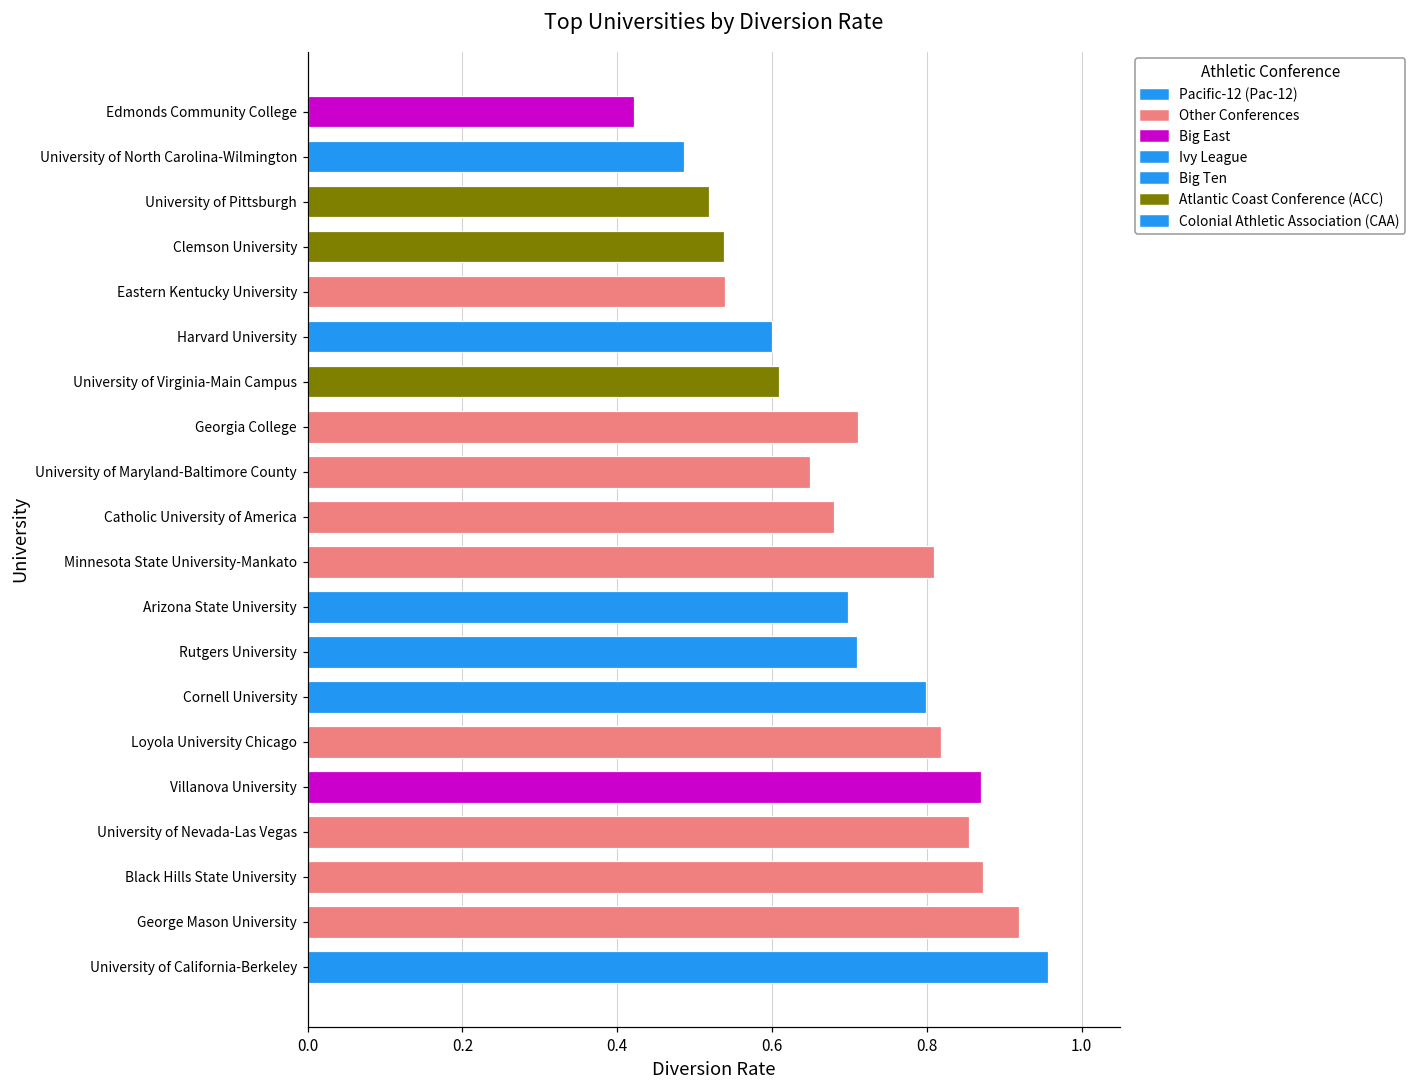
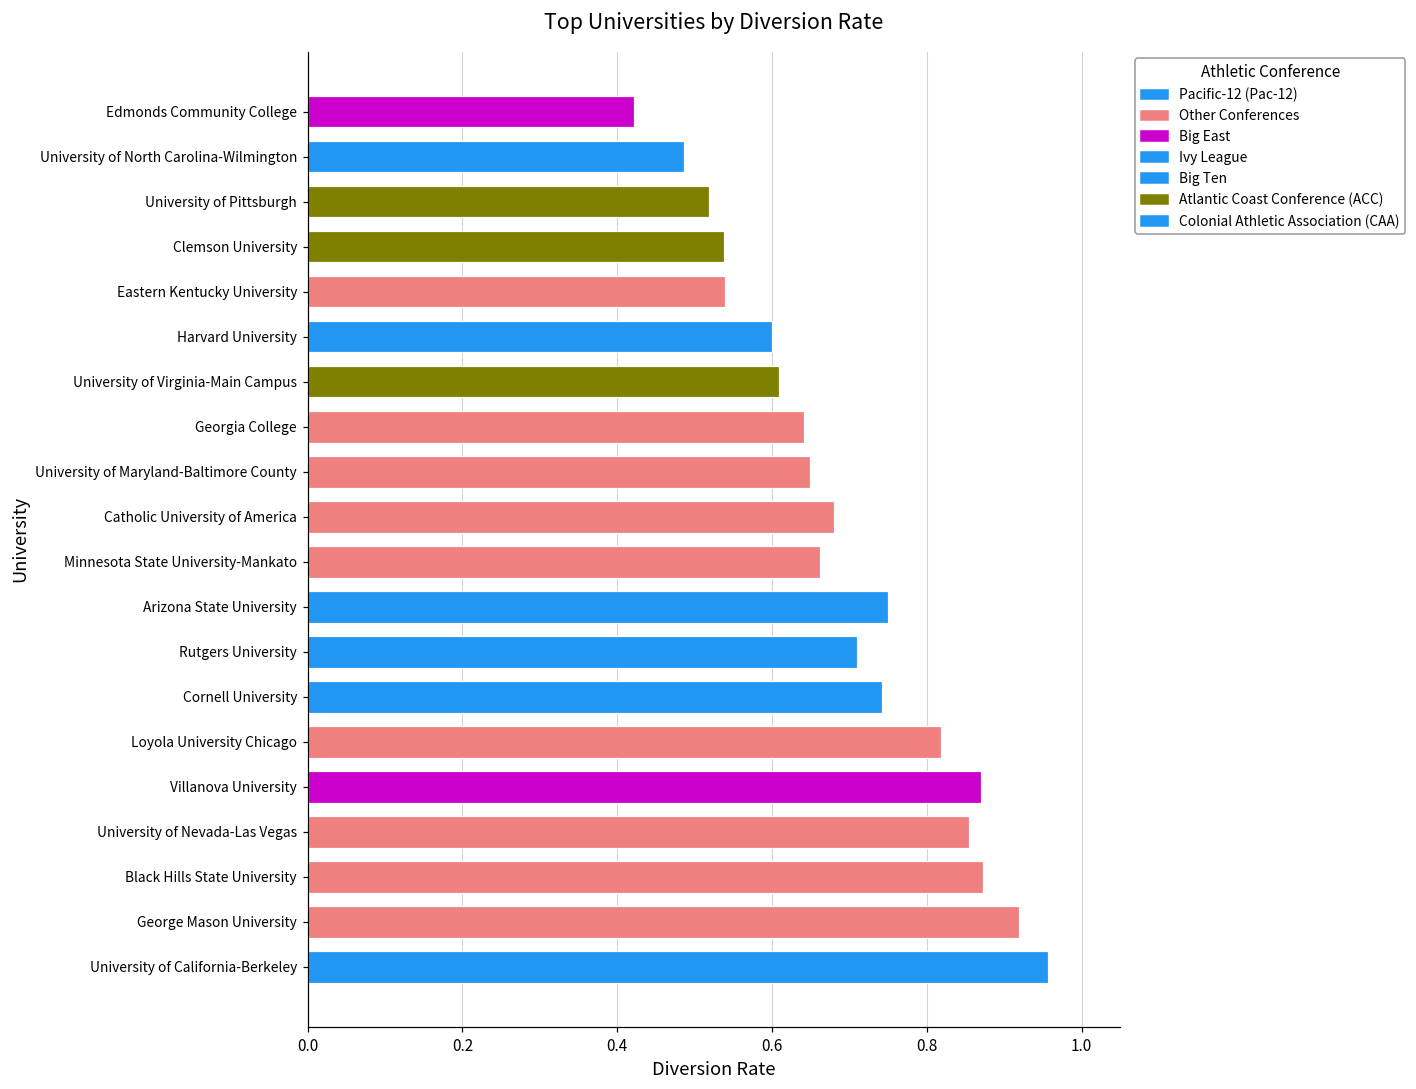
  {
    "Edmonds Community College": 0.42,
    "University of North Carolina-Wilmington": 0.49,
    "University of Pittsburgh": 0.52,
    "Clemson University": 0.54,
    "Eastern Kentucky University": 0.54,
    "Harvard University": 0.60,
    "University of Virginia-Main Campus": 0.61,
-   "Georgia College": 0.71,
+   "Georgia College": 0.64,
    "University of Maryland-Baltimore County": 0.65,
    "Catholic University of America": 0.68,
-   "Minnesota State University-Mankato": 0.81,
-   "Arizona State University": 0.70,
+   "Minnesota State University-Mankato": 0.66,
+   "Arizona State University": 0.75,
    "Rutgers University": 0.71,
-   "Cornell University": 0.80,
+   "Cornell University": 0.74,
    "Loyola University Chicago": 0.82,
    "Villanova University": 0.87,
    "University of Nevada-Las Vegas": 0.85,
    "Black Hills State University": 0.87,
    "George Mason University": 0.92,
    "University of California-Berkeley": 0.96
  }
